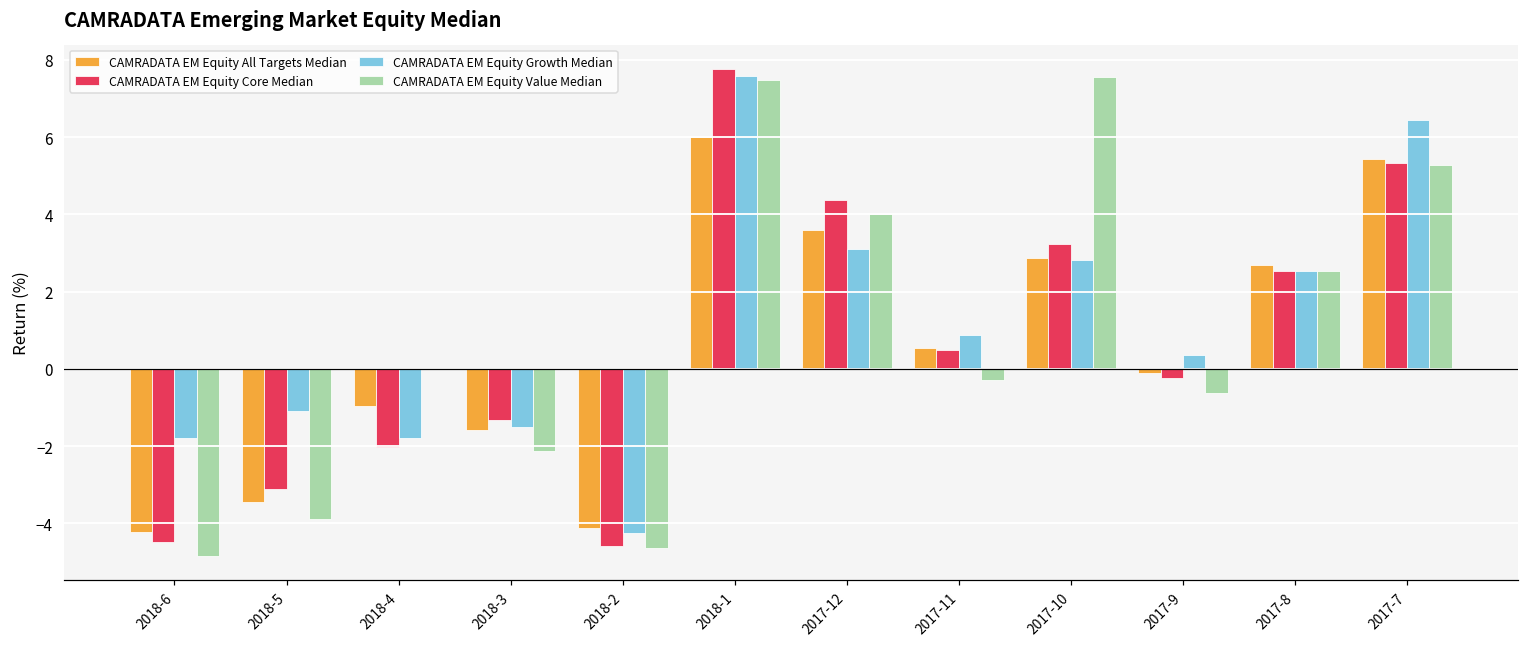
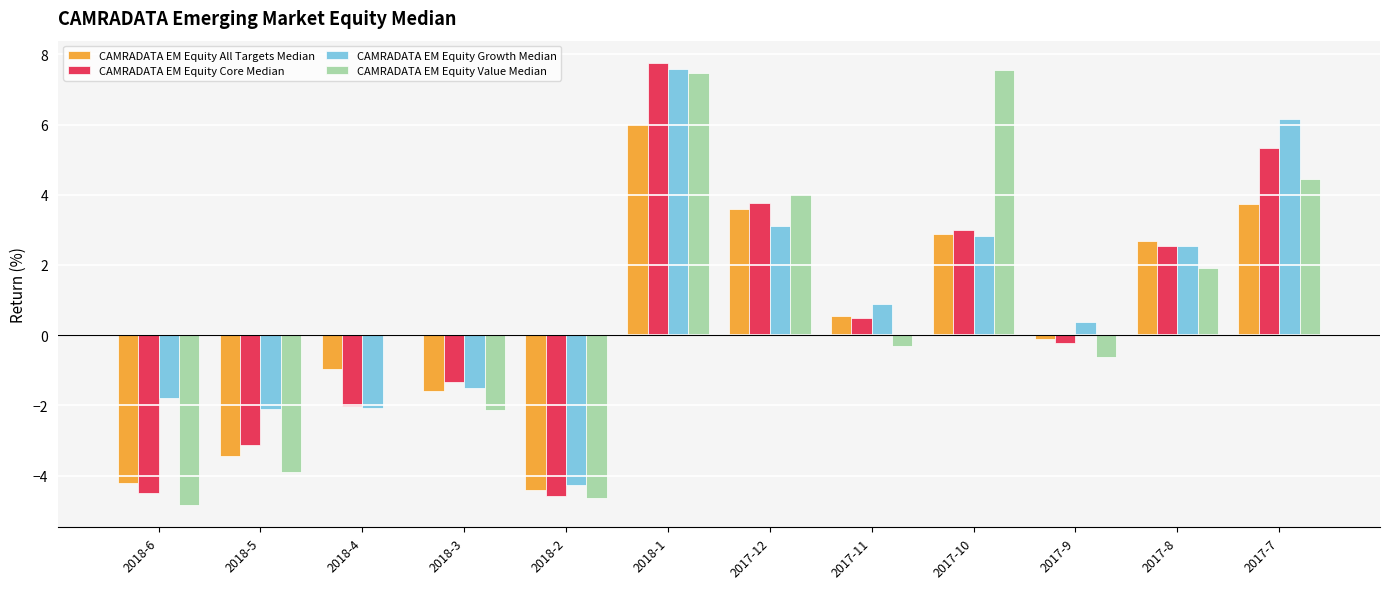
  {
    "CAMRADATA EM Equity All Targets Median": {
      "2018-6": -4.2,
      "2018-5": -3.4,
      "2018-4": -1.0,
      "2018-3": -1.6,
-     "2018-2": -4.1,
+     "2018-2": -4.4,
      "2018-1": 6.0,
      "2017-12": 3.6,
      "2017-11": 0.5,
      "2017-10": 2.9,
      "2017-9": -0.1,
      "2017-8": 2.7,
-     "2017-7": 5.4
+     "2017-7": 3.7
    },
    "CAMRADATA EM Equity Core Median": {
      "2018-6": -4.5,
      "2018-5": -3.1,
      "2018-4": -2.0,
      "2018-3": -1.3,
      "2018-2": -4.6,
      "2018-1": 7.8,
-     "2017-12": 4.4,
+     "2017-12": 3.8,
      "2017-11": 0.5,
-     "2017-10": 3.2,
+     "2017-10": 3.0,
      "2017-9": -0.2,
      "2017-8": 2.5,
      "2017-7": 5.3
    },
    "CAMRADATA EM Equity Growth Median": {
      "2018-6": -1.8,
-     "2018-5": -1.1,
-     "2018-4": -1.8,
+     "2018-5": -2.1,
+     "2018-4": -2.1,
      "2018-3": -1.5,
      "2018-2": -4.3,
      "2018-1": 7.6,
      "2017-12": 3.1,
      "2017-11": 0.9,
      "2017-10": 2.8,
      "2017-9": 0.4,
      "2017-8": 2.5,
-     "2017-7": 6.4
+     "2017-7": 6.2
    },
    "CAMRADATA EM Equity Value Median": {
      "2018-6": -4.8,
      "2018-5": -3.9,
      "2018-3": -2.1,
      "2018-2": -4.6,
      "2018-1": 7.5,
      "2017-12": 4.0,
      "2017-11": -0.3,
      "2017-10": 7.6,
      "2017-9": -0.6,
-     "2017-8": 2.5,
-     "2017-7": 5.3
+     "2017-8": 1.9,
+     "2017-7": 4.4
    }
  }
